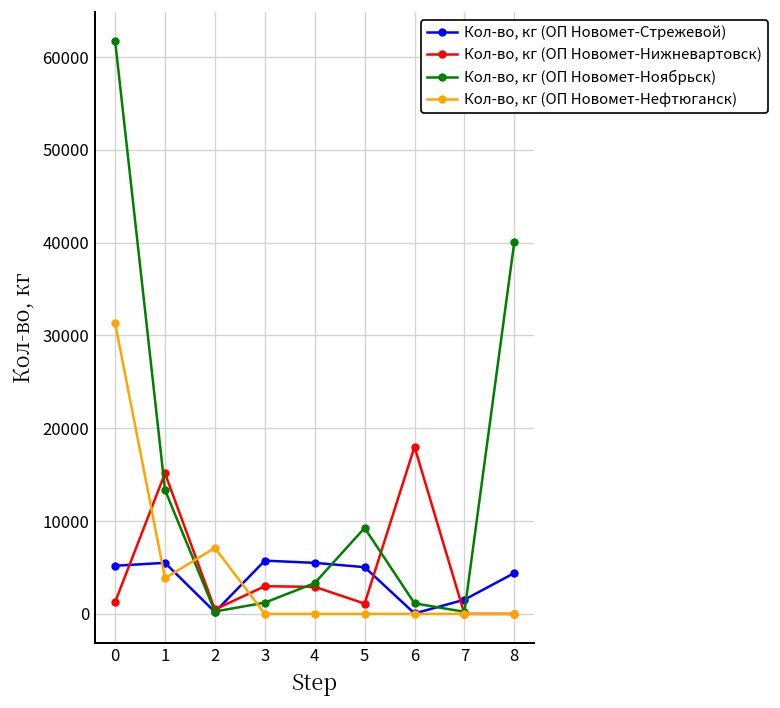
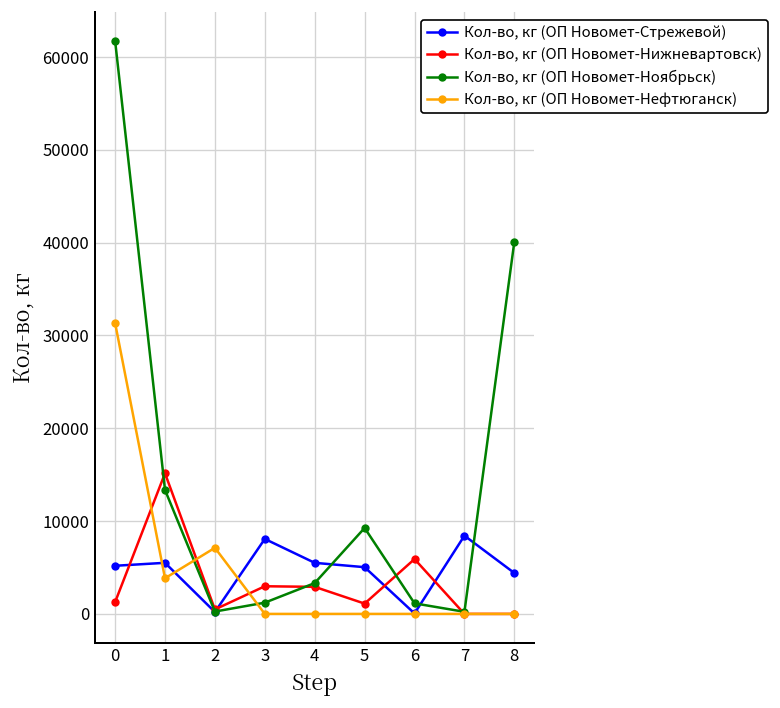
  {
    "Кол-во, кг (ОП Новомет-Стрежевой)": {
      "0": 5000,
      "1": 6000,
-     "3": 6000,
+     "3": 8000,
      "4": 6000,
      "5": 5000,
-     "7": 2000,
+     "7": 8000,
      "8": 4000
    },
    "Кол-во, кг (ОП Новомет-Нижневартовск)": {
      "0": 1000,
      "1": 15000,
      "3": 3000,
      "4": 3000,
      "5": 1000,
-     "6": 18000
+     "6": 6000
    },
    "Кол-во, кг (ОП Новомет-Ноябрьск)": {
      "0": 62000,
      "1": 13000,
      "3": 1000,
      "4": 3000,
      "5": 9000,
      "6": 1000,
      "8": 40000
    },
    "Кол-во, кг (ОП Новомет-Нефтюганск)": {
      "0": 31000,
      "1": 4000,
      "2": 7000,
      "3": 0,
      "4": 0,
      "5": 0
    }
  }
